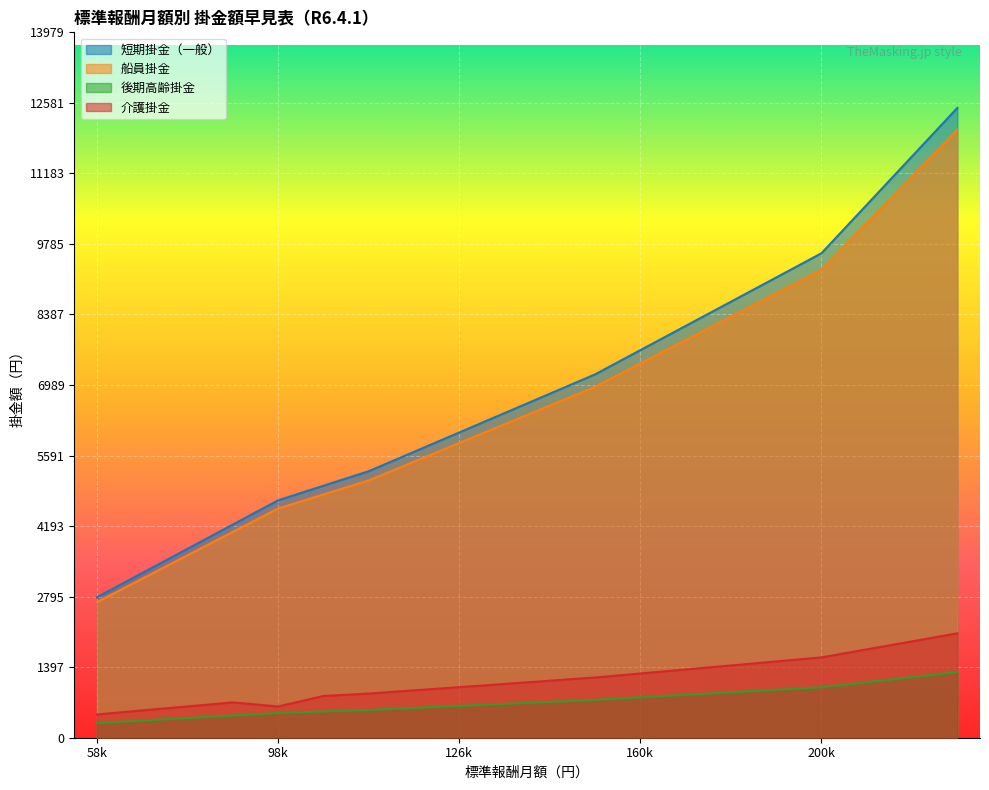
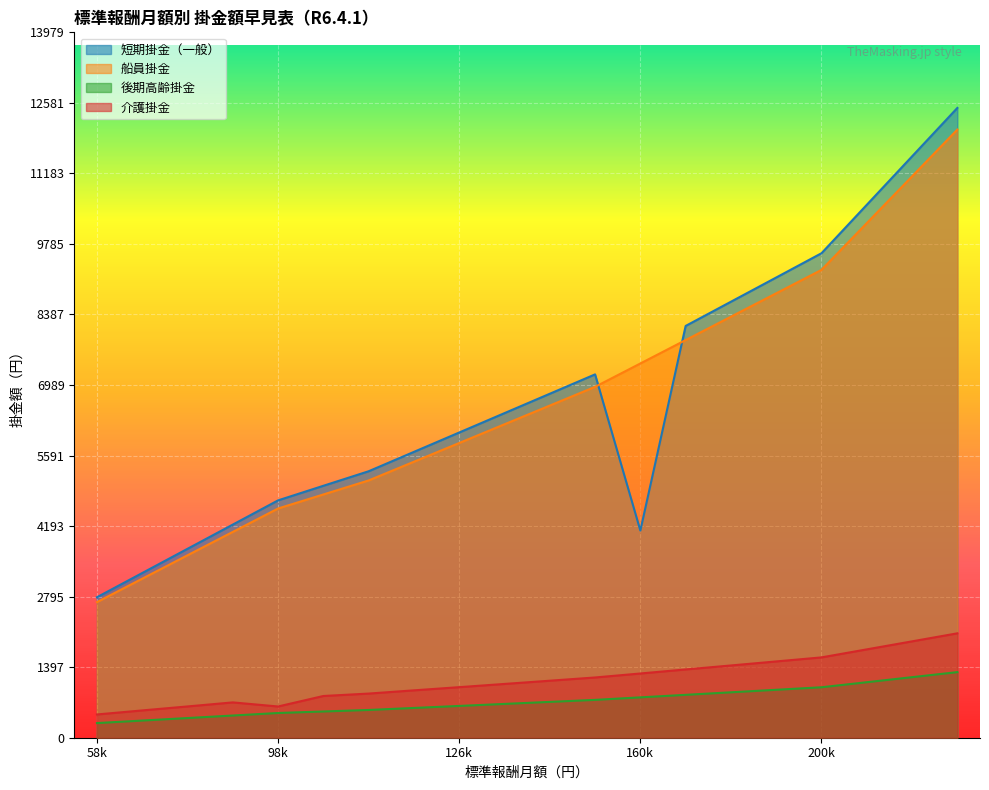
  {
    "短期掛金（一般）": {
      "58k": 2800,
      "98k": 4700,
      "126k": 6000,
-     "160k": 7700,
+     "160k": 4100,
      "200k": 9600
    },
    "船員掛金": {
      "58k": 2700,
      "98k": 4500,
      "126k": 5800,
      "160k": 7400,
      "200k": 9300
    },
    "後期高齢掛金": {
      "58k": 300,
      "98k": 500,
      "126k": 600,
      "160k": 800,
      "200k": 1000
    },
    "介護掛金": {
      "58k": 500,
      "98k": 600,
      "126k": 1000,
      "160k": 1300,
      "200k": 1600
    }
  }
